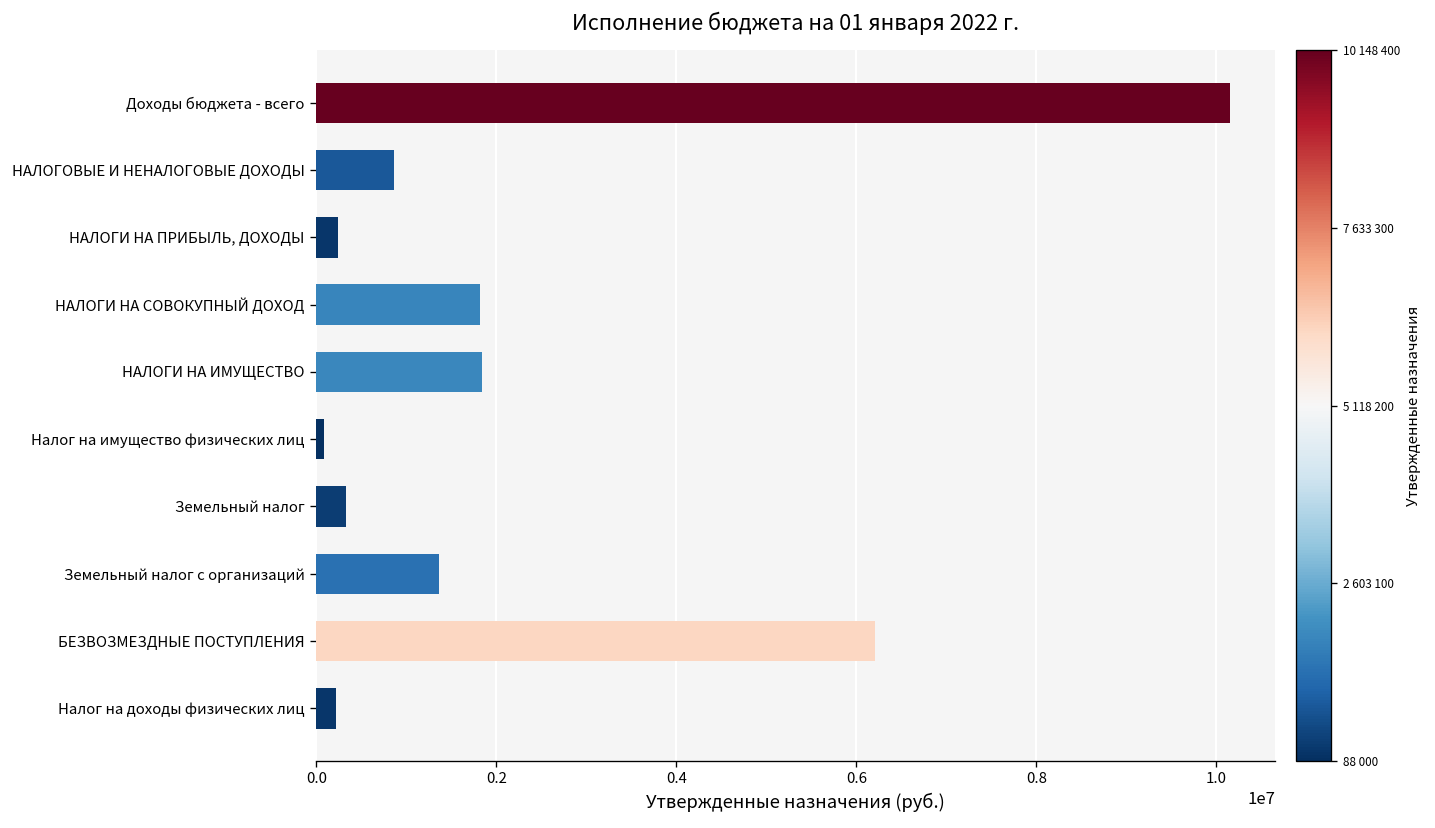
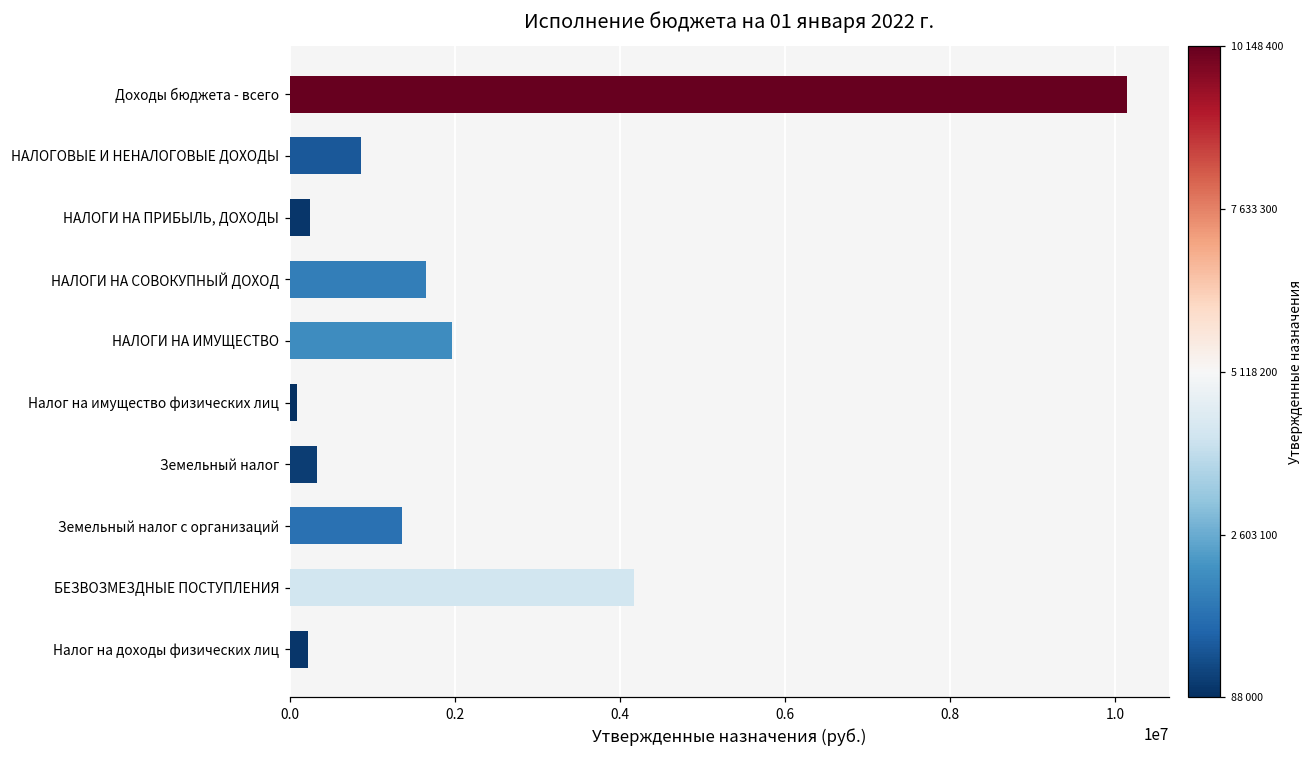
  {
    "Доходы бюджета - всего": 10100000,
    "НАЛОГОВЫЕ И НЕНАЛОГОВЫЕ ДОХОДЫ": 900000,
    "НАЛОГИ НА ПРИБЫЛЬ, ДОХОДЫ": 200000,
-   "НАЛОГИ НА СОВОКУПНЫЙ ДОХОД": 1800000,
-   "НАЛОГИ НА ИМУЩЕСТВО": 1800000,
+   "НАЛОГИ НА СОВОКУПНЫЙ ДОХОД": 1600000,
+   "НАЛОГИ НА ИМУЩЕСТВО": 2000000,
    "Налог на имущество физических лиц": 100000,
    "Земельный налог": 300000,
    "Земельный налог с организаций": 1400000,
-   "БЕЗВОЗМЕЗДНЫЕ ПОСТУПЛЕНИЯ": 6200000,
+   "БЕЗВОЗМЕЗДНЫЕ ПОСТУПЛЕНИЯ": 4200000,
    "Налог на доходы физических лиц": 200000
  }
